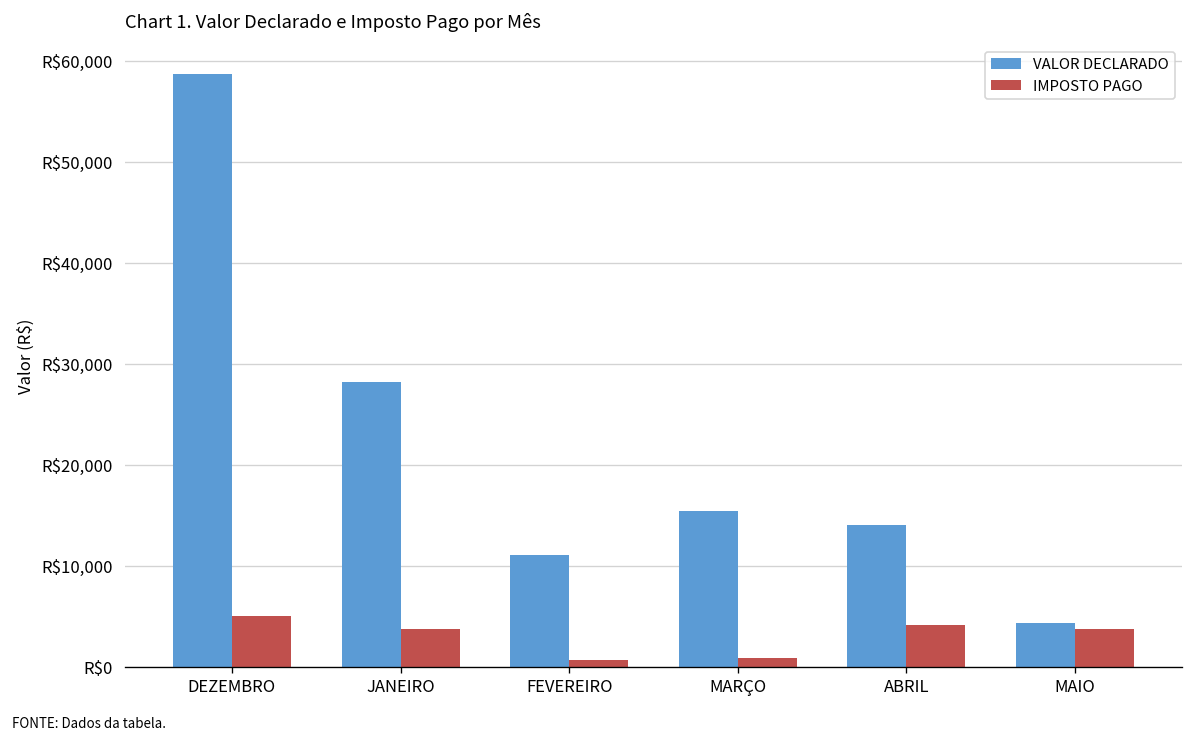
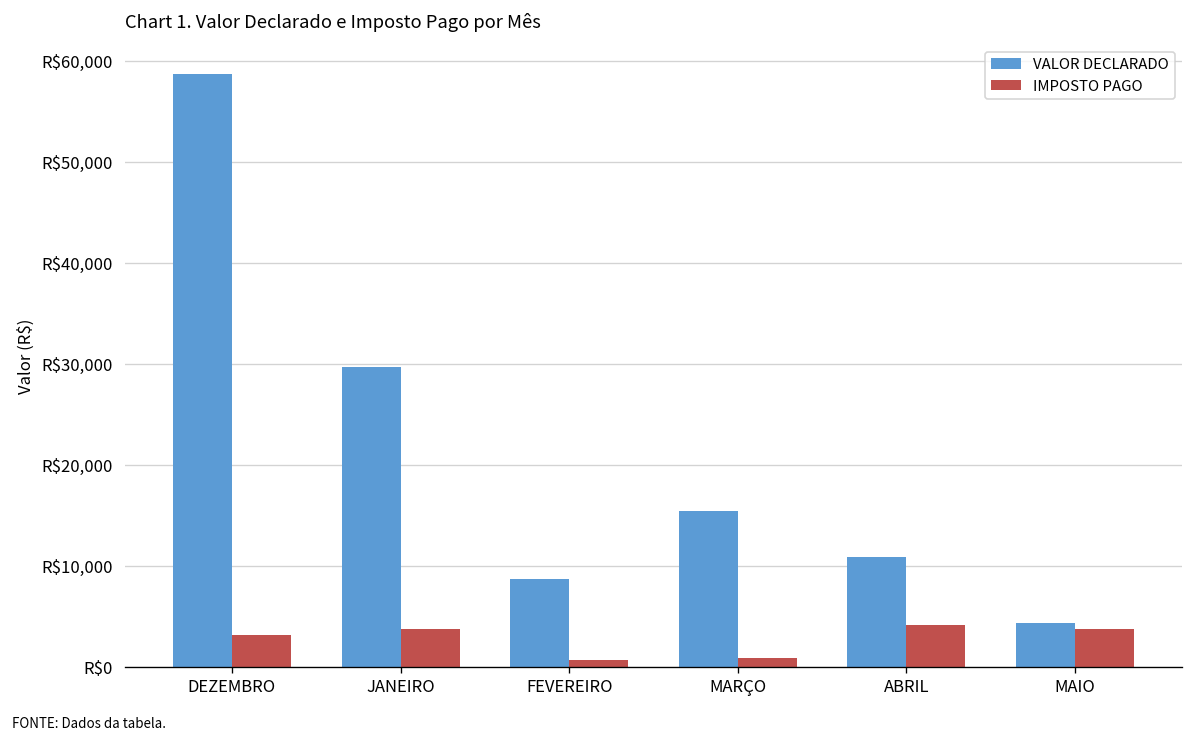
  {
    "VALOR DECLARADO": {
      "DEZEMBRO": "R$59,000",
-     "JANEIRO": "R$28,000",
-     "FEVEREIRO": "R$11,000",
+     "JANEIRO": "R$30,000",
+     "FEVEREIRO": "R$9,000",
      "MARÇO": "R$15,000",
-     "ABRIL": "R$14,000",
+     "ABRIL": "R$11,000",
      "MAIO": "R$4,000"
    },
    "IMPOSTO PAGO": {
-     "DEZEMBRO": "R$5,000",
+     "DEZEMBRO": "R$3,000",
      "JANEIRO": "R$4,000",
      "FEVEREIRO": "R$1,000",
      "MARÇO": "R$1,000",
      "ABRIL": "R$4,000",
      "MAIO": "R$4,000"
    }
  }
